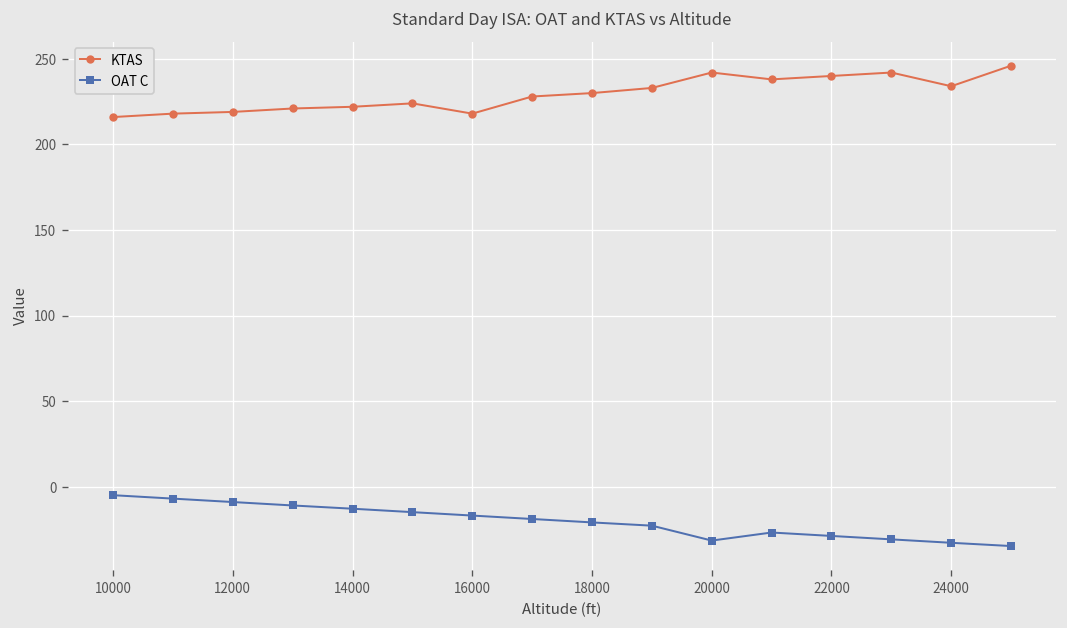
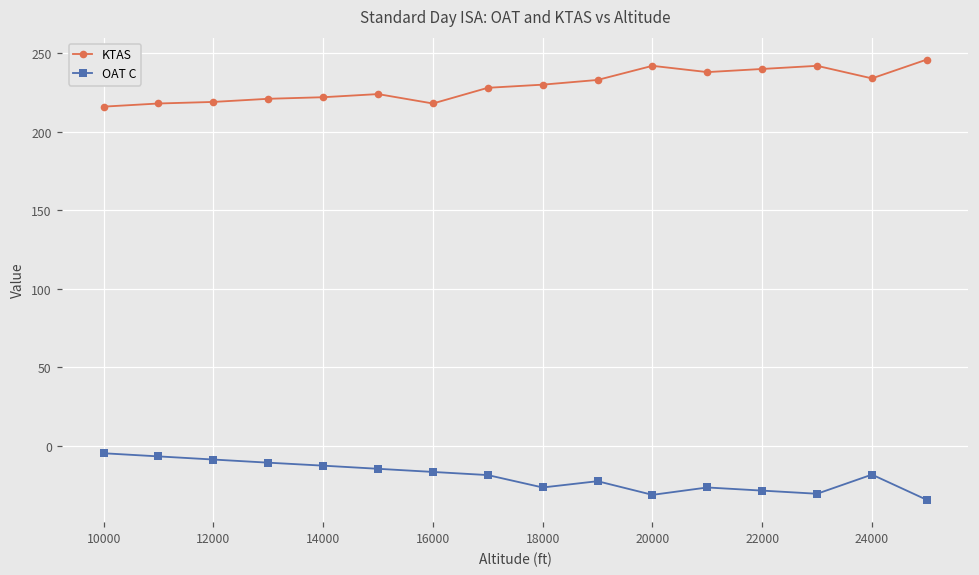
  {
    "KTAS": {
      "10000": 216,
      "12000": 219,
      "14000": 222,
      "16000": 218,
      "18000": 230,
      "20000": 242,
      "22000": 240,
      "24000": 234
    },
    "OAT C": {
      "10000": -5,
      "12000": -9,
      "14000": -13,
      "16000": -17,
-     "18000": -21,
+     "18000": -27,
      "20000": -31,
      "22000": -29,
-     "24000": -33
+     "24000": -18
    }
  }
